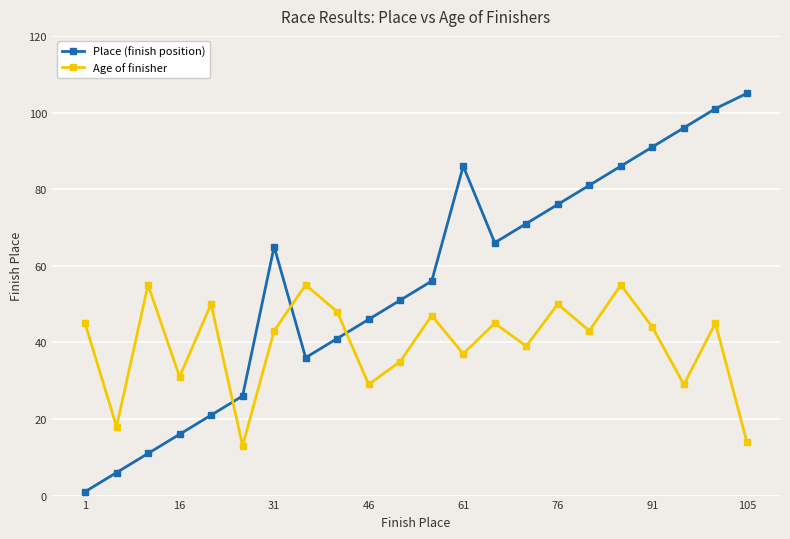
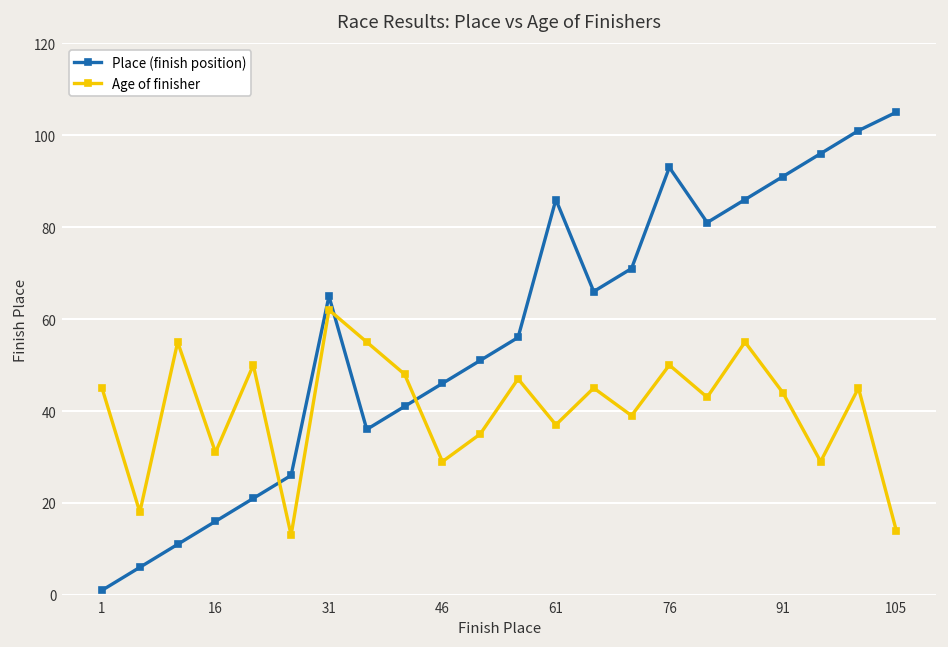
  {
    "Place (finish position)": {
      "1": 1,
      "16": 16,
      "31": 65,
      "46": 46,
      "61": 86,
-     "76": 76,
+     "76": 93,
      "91": 91,
      "105": 105
    },
    "Age of finisher": {
      "1": 45,
      "16": 31,
-     "31": 43,
+     "31": 62,
      "46": 29,
      "61": 37,
      "76": 50,
      "91": 44,
      "105": 14
    }
  }
